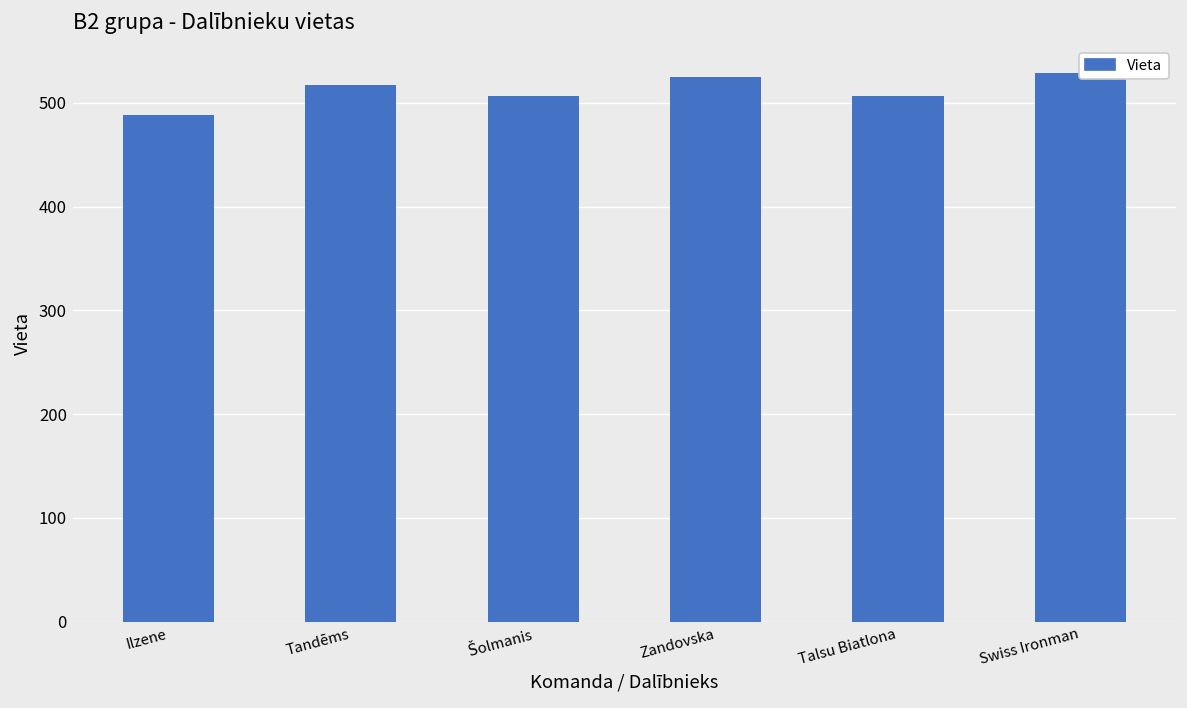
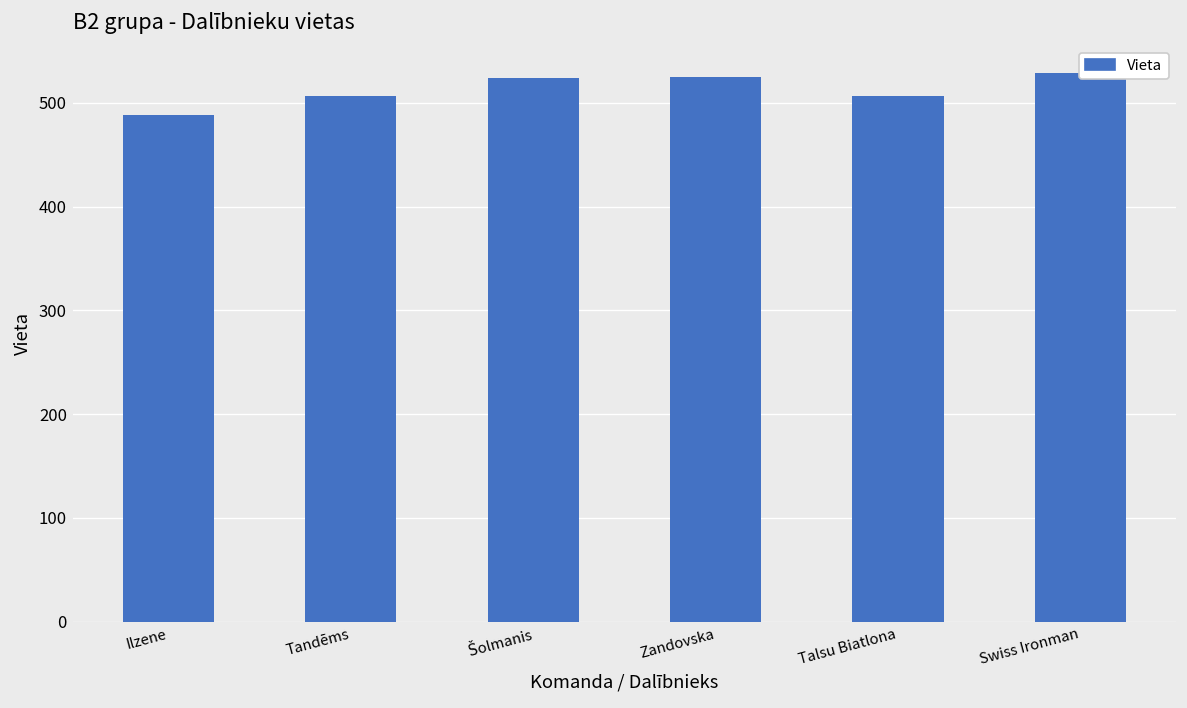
  {
    "Ilzene": 490,
-   "Tandēms": 520,
-   "Šolmanis": 510,
+   "Tandēms": 510,
+   "Šolmanis": 520,
    "Zandovska": 530,
    "Talsu Biatlona": 510
  }
